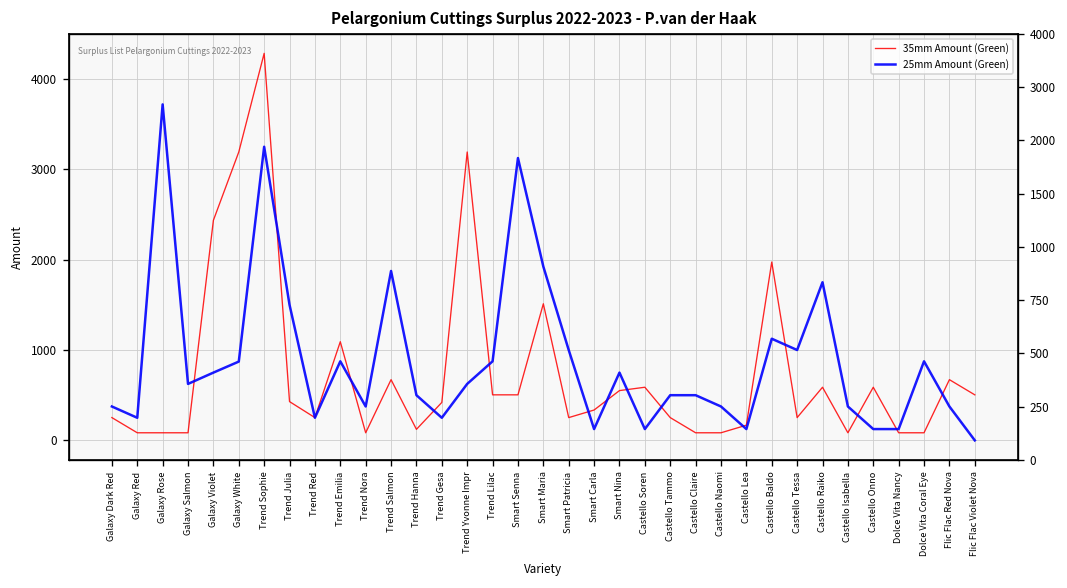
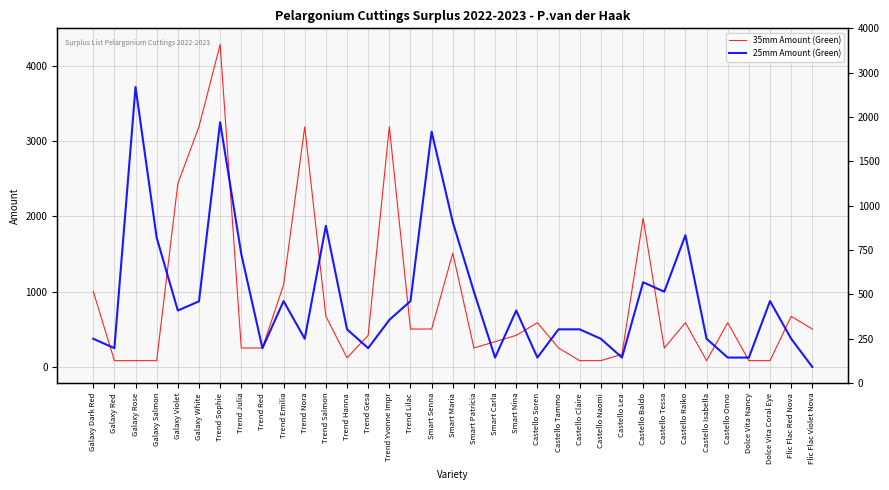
  {
    "35mm Amount (Green)": {
-     "Galaxy Dark Red": 300,
+     "Galaxy Dark Red": 1000,
      "Galaxy Red": 100,
      "Galaxy Rose": 100,
      "Galaxy Salmon": 100,
      "Galaxy Violet": 2400,
      "Galaxy White": 3200,
-     "Trend Julia": 400,
+     "Trend Julia": 300,
      "Trend Emilia": 1100,
-     "Trend Nora": 100,
+     "Trend Nora": 3200,
      "Trend Salmon": 700,
      "Trend Hanna": 100,
      "Trend Gesa": 400,
      "Trend Yvonne Impr": 3200,
      "Trend Lilac": 500,
      "Smart Senna": 500,
      "Smart Maria": 1500,
      "Smart Patricia": 300,
      "Smart Carla": 300,
-     "Smart Nina": 600,
+     "Smart Nina": 400,
      "Castello Soren": 600,
      "Castello Tammo": 300,
      "Castello Claire": 100,
      "Castello Naomi": 100,
      "Castello Lea": 200,
      "Castello Baldo": 2000,
      "Castello Tessa": 300,
      "Castello Raiko": 600,
      "Castello Isabella": 100,
      "Castello Onno": 600,
      "Dolce Vita Nancy": 100,
      "Dolce Vita Coral Eye": 100,
      "Flic Flac Red Nova": 700,
      "Flic Flac Violet Nova": 500
    },
    "25mm Amount (Green)": {
      "Galaxy Dark Red": 400,
      "Galaxy Red": 300,
      "Galaxy Rose": 3700,
-     "Galaxy Salmon": 600,
+     "Galaxy Salmon": 1700,
      "Galaxy Violet": 800,
      "Galaxy White": 900,
      "Trend Sophie": 3300,
      "Trend Julia": 1500,
      "Trend Emilia": 900,
      "Trend Nora": 400,
      "Trend Salmon": 1900,
      "Trend Hanna": 500,
      "Trend Gesa": 300,
      "Trend Yvonne Impr": 600,
      "Trend Lilac": 900,
      "Smart Senna": 3100,
      "Smart Maria": 1900,
      "Smart Patricia": 1000,
      "Smart Carla": 100,
      "Smart Nina": 800,
      "Castello Soren": 100,
      "Castello Tammo": 500,
      "Castello Claire": 500,
      "Castello Naomi": 400,
      "Castello Lea": 100,
      "Castello Baldo": 1100,
      "Castello Tessa": 1000,
      "Castello Raiko": 1800,
      "Castello Isabella": 400,
      "Castello Onno": 100,
      "Dolce Vita Nancy": 100,
      "Dolce Vita Coral Eye": 900,
      "Flic Flac Red Nova": 400,
      "Flic Flac Violet Nova": 0
    }
  }
